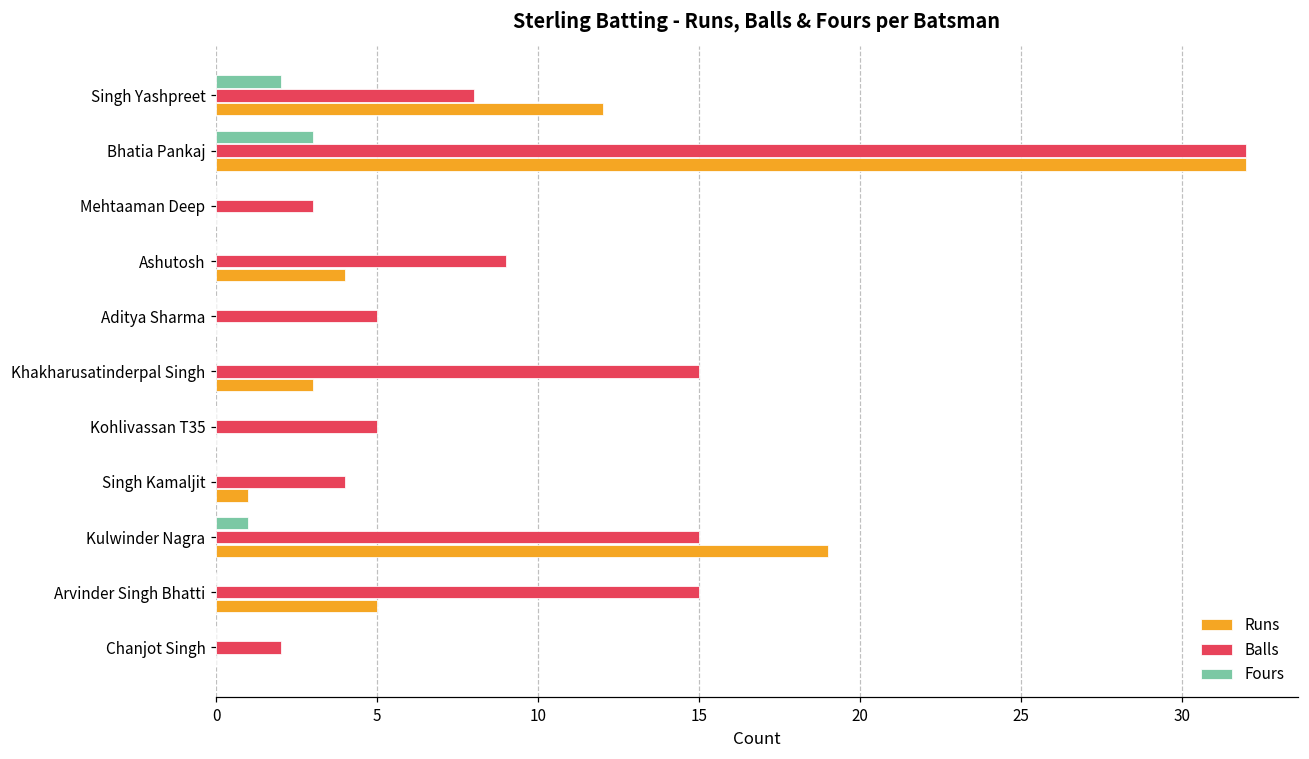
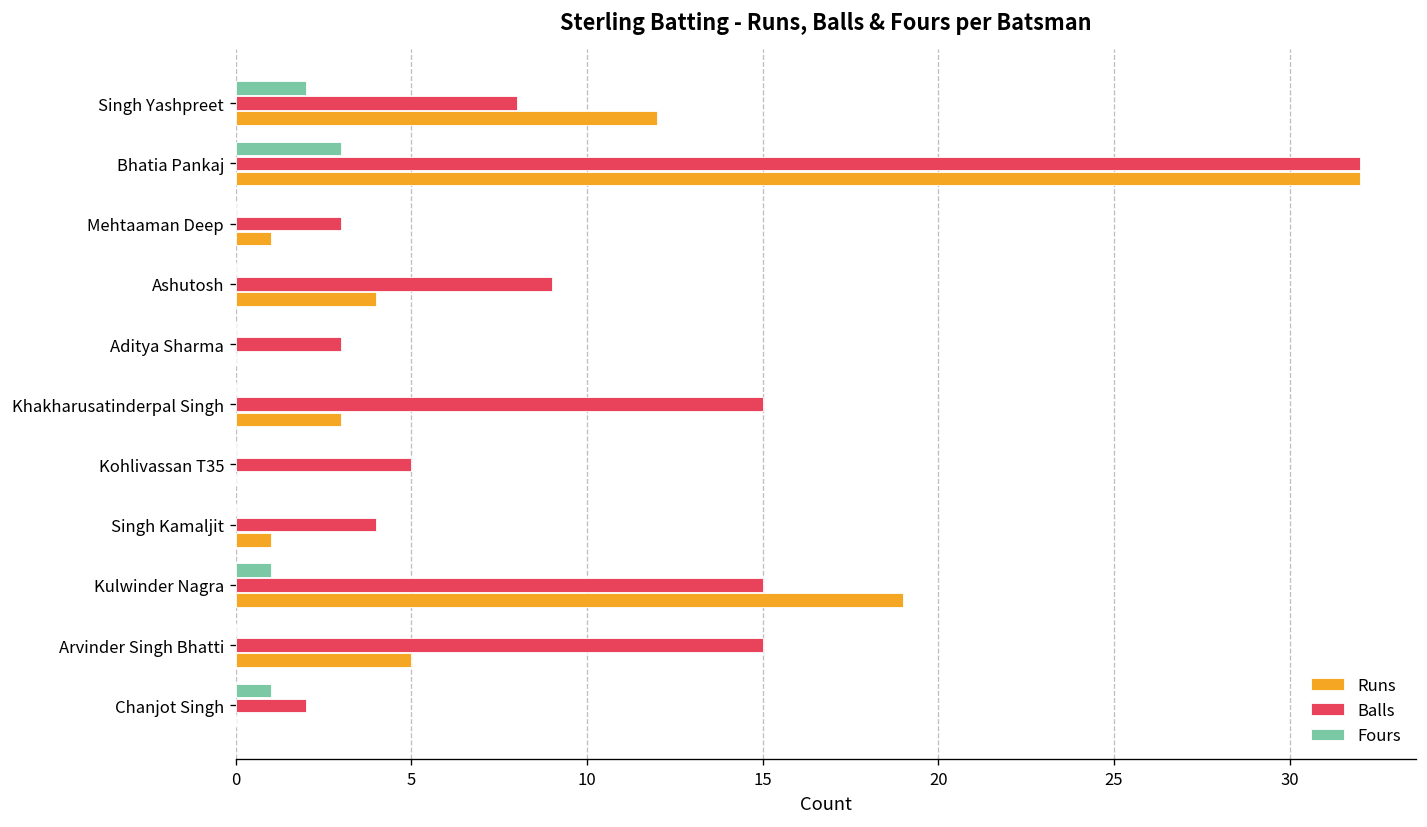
  {
    "Runs": {
      "Singh Yashpreet": 12,
      "Bhatia Pankaj": 32,
-     "Mehtaaman Deep": 0,
+     "Mehtaaman Deep": 1,
      "Ashutosh": 4,
      "Aditya Sharma": 0,
      "Khakharusatinderpal Singh": 3,
      "Kohlivassan T35": 0,
      "Singh Kamaljit": 1,
      "Kulwinder Nagra": 19,
      "Arvinder Singh Bhatti": 5,
      "Chanjot Singh": 0
    },
    "Balls": {
      "Singh Yashpreet": 8,
      "Bhatia Pankaj": 32,
      "Mehtaaman Deep": 3,
      "Ashutosh": 9,
-     "Aditya Sharma": 5,
+     "Aditya Sharma": 3,
      "Khakharusatinderpal Singh": 15,
      "Kohlivassan T35": 5,
      "Singh Kamaljit": 4,
      "Kulwinder Nagra": 15,
      "Arvinder Singh Bhatti": 15,
      "Chanjot Singh": 2
    },
    "Fours": {
      "Singh Yashpreet": 2,
      "Bhatia Pankaj": 3,
      "Mehtaaman Deep": 0,
      "Ashutosh": 0,
      "Aditya Sharma": 0,
      "Khakharusatinderpal Singh": 0,
      "Kohlivassan T35": 0,
      "Singh Kamaljit": 0,
      "Kulwinder Nagra": 1,
      "Arvinder Singh Bhatti": 0,
-     "Chanjot Singh": 0
+     "Chanjot Singh": 1
    }
  }
